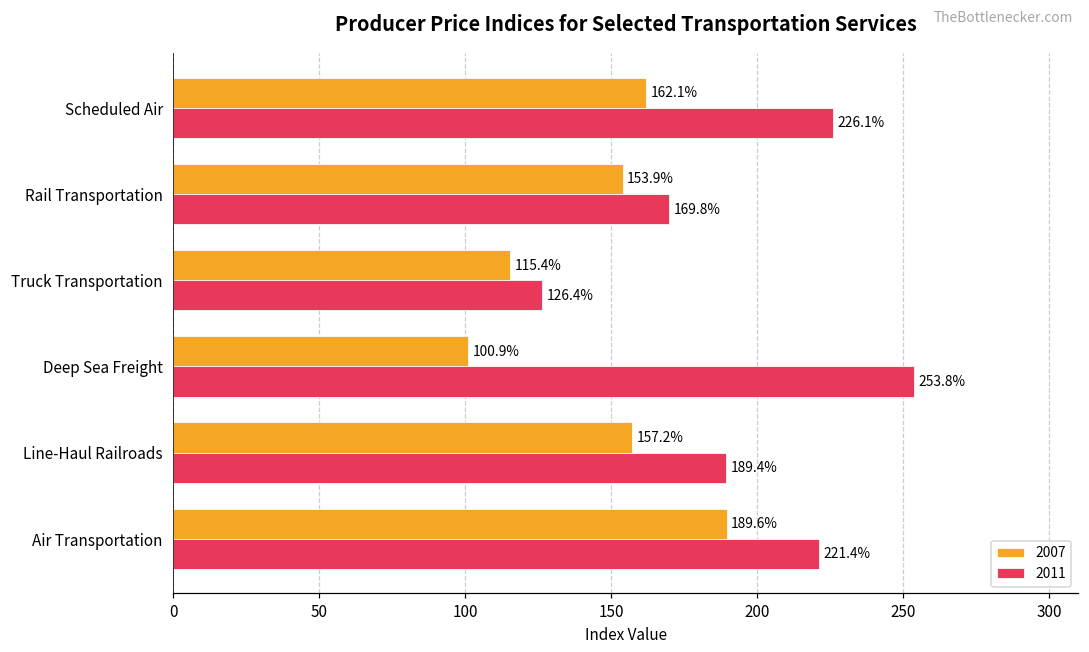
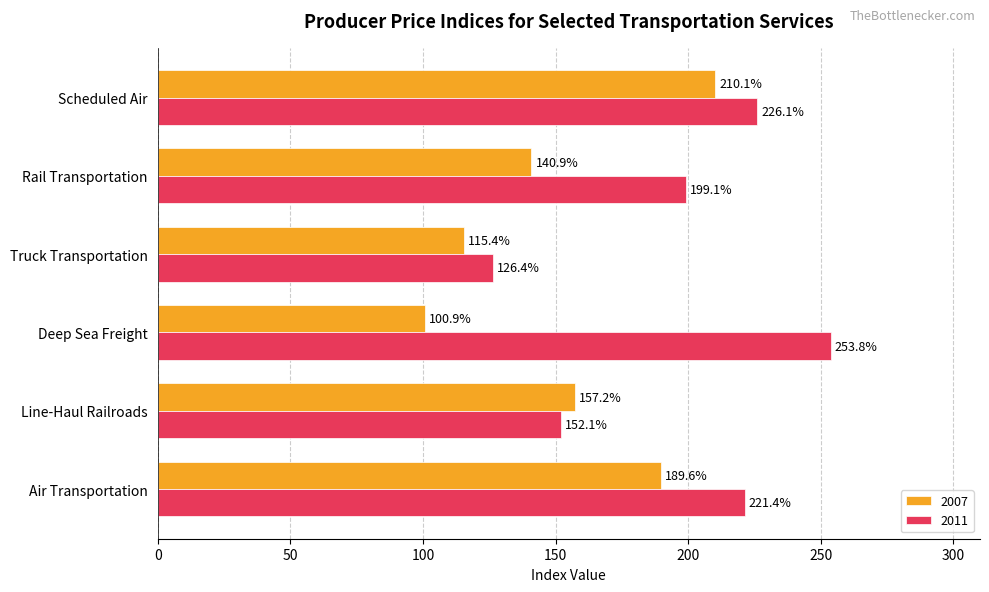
  {
    "2007": {
-     "Scheduled Air": "162.1%",
-     "Rail Transportation": "153.9%",
+     "Scheduled Air": "210.1%",
+     "Rail Transportation": "140.9%",
      "Truck Transportation": "115.4%",
      "Deep Sea Freight": "100.9%",
      "Line-Haul Railroads": "157.2%",
      "Air Transportation": "189.6%"
    },
    "2011": {
      "Scheduled Air": "226.1%",
-     "Rail Transportation": "169.8%",
+     "Rail Transportation": "199.1%",
      "Truck Transportation": "126.4%",
      "Deep Sea Freight": "253.8%",
-     "Line-Haul Railroads": "189.4%",
+     "Line-Haul Railroads": "152.1%",
      "Air Transportation": "221.4%"
    }
  }
